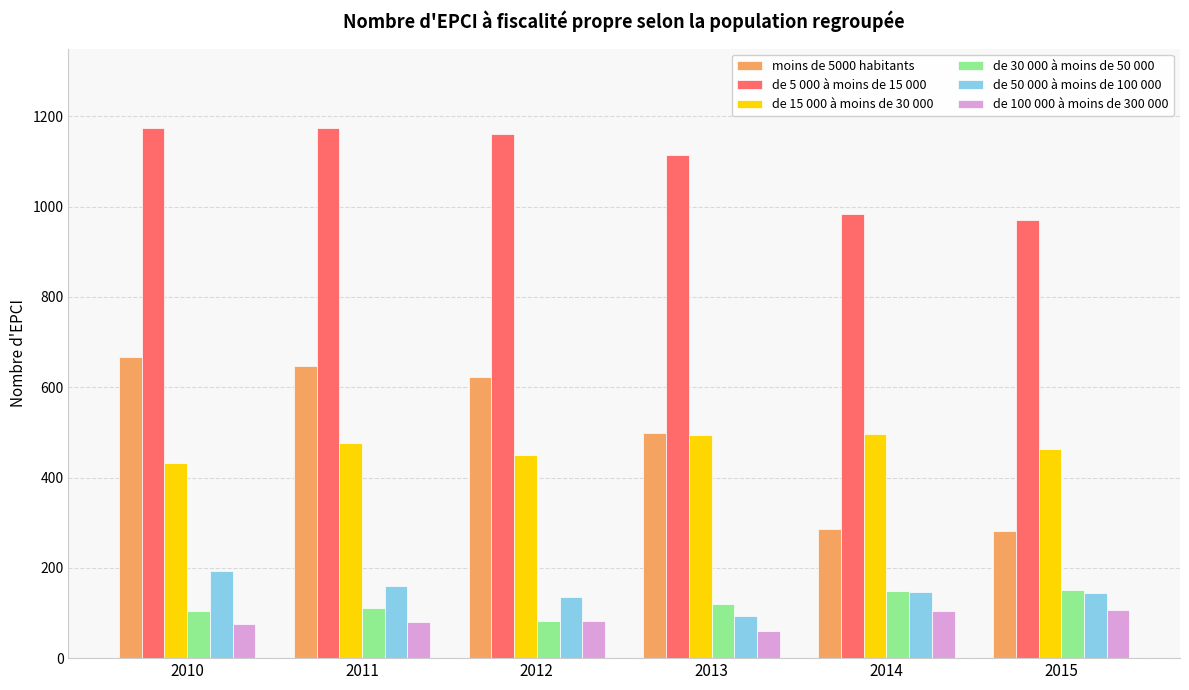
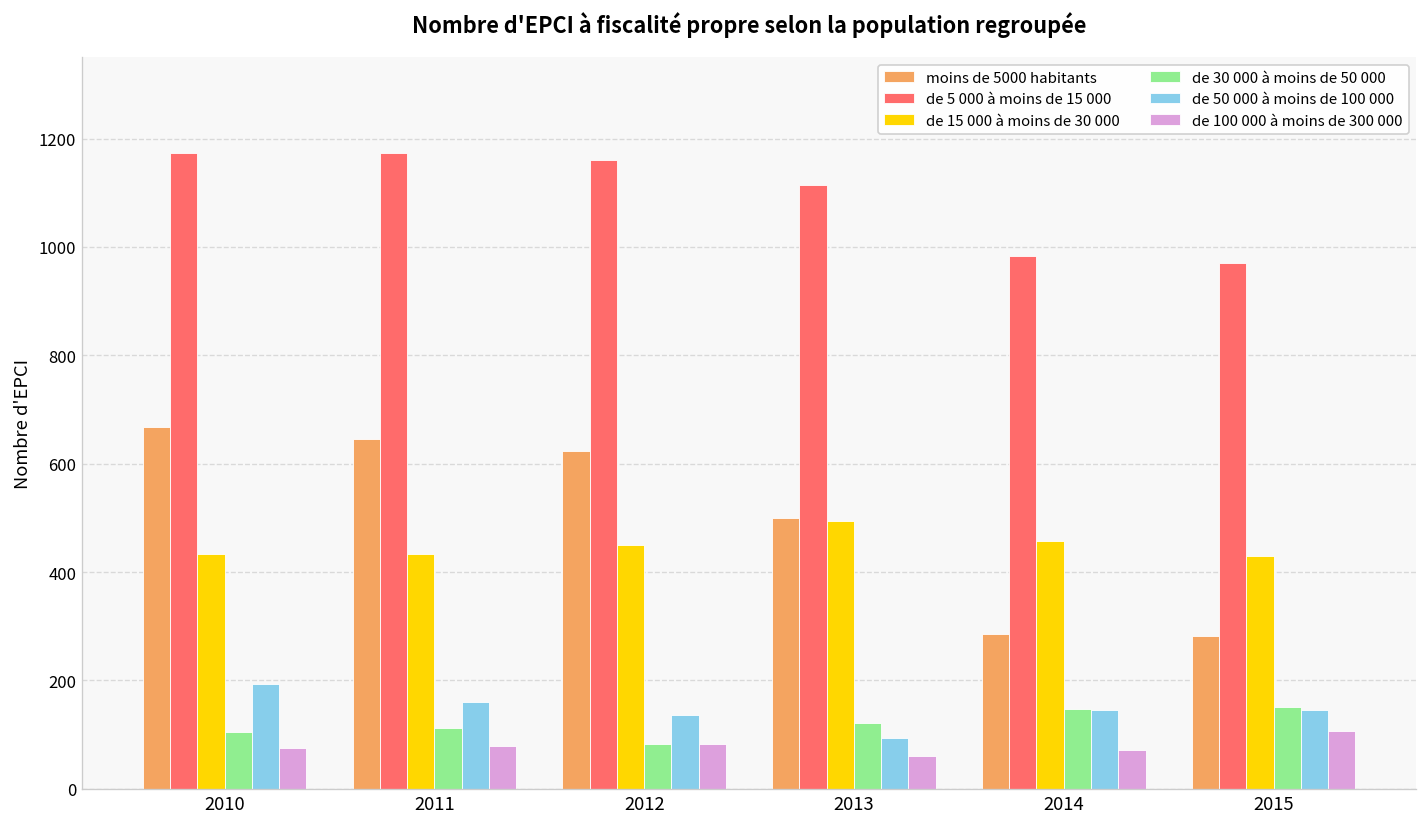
  {
    "de 15 000 à moins de 30 000": {
      "2010": 430,
-     "2011": 480,
+     "2011": 430,
      "2012": 450,
      "2013": 490,
-     "2014": 500,
-     "2015": 460
+     "2014": 460,
+     "2015": 430
    },
    "de 30 000 à moins de 50 000": {
      "2010": 110,
      "2011": 110,
      "2012": 80,
      "2013": 120,
      "2014": 150,
      "2015": 150
    },
    "de 50 000 à moins de 100 000": {
      "2010": 190,
      "2011": 160,
      "2012": 140,
      "2013": 90,
      "2014": 150,
      "2015": 150
    },
    "de 100 000 à moins de 300 000": {
      "2010": 80,
      "2011": 80,
      "2012": 80,
      "2013": 60,
-     "2014": 110,
+     "2014": 70,
      "2015": 110
    }
  }
